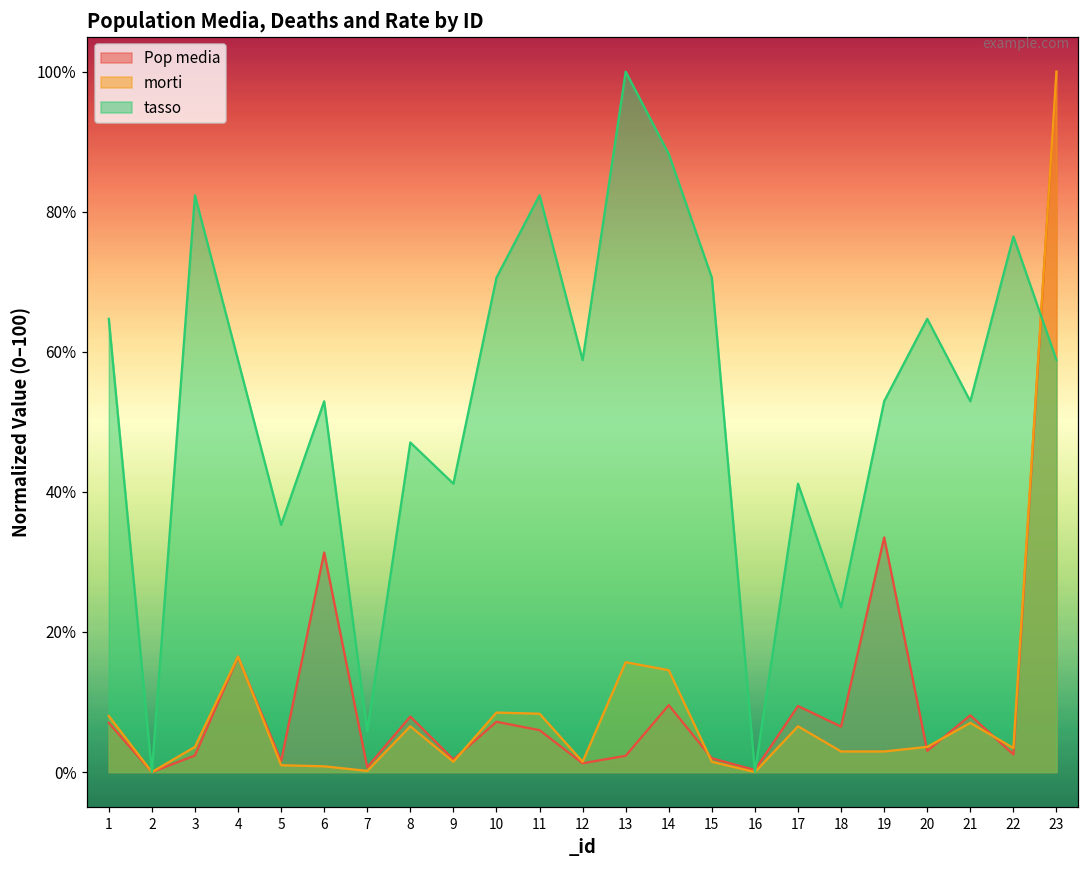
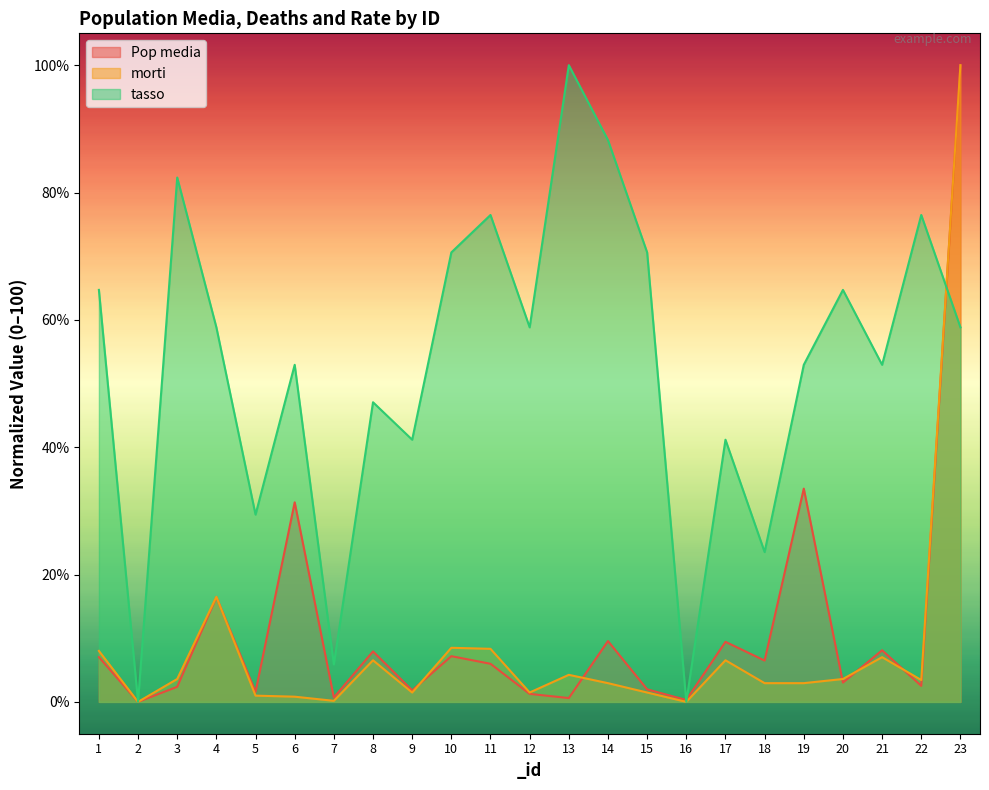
  {
    "Pop media": {
      "1": "7%",
      "3": "2%",
      "5": "2%",
      "6": "31%",
      "7": "1%",
      "8": "8%",
      "10": "7%",
      "11": "6%",
-     "13": "2%",
+     "13": "1%",
      "14": "10%",
      "15": "2%",
      "17": "9%",
      "18": "6%",
      "19": "33%",
      "20": "3%",
      "21": "8%",
      "22": "3%"
    },
    "morti": {
      "1": "8%",
      "3": "4%",
      "5": "1%",
      "6": "1%",
      "7": "0%",
      "8": "7%",
      "10": "8%",
      "11": "8%",
-     "13": "16%",
-     "14": "15%",
+     "13": "4%",
+     "14": "3%",
      "15": "1%",
      "17": "7%",
      "18": "3%",
      "19": "3%",
      "20": "4%",
      "21": "7%",
      "22": "3%"
    },
    "tasso": {
      "1": "65%",
      "3": "82%",
      "4": "59%",
-     "5": "35%",
+     "5": "29%",
      "6": "53%",
      "7": "6%",
      "8": "47%",
      "9": "41%",
      "10": "71%",
-     "11": "82%",
+     "11": "76%",
      "12": "59%",
      "13": "100%",
      "14": "88%",
      "15": "71%",
      "17": "41%",
      "18": "24%",
      "19": "53%",
      "20": "65%",
      "21": "53%",
      "22": "76%",
      "23": "59%"
    }
  }
